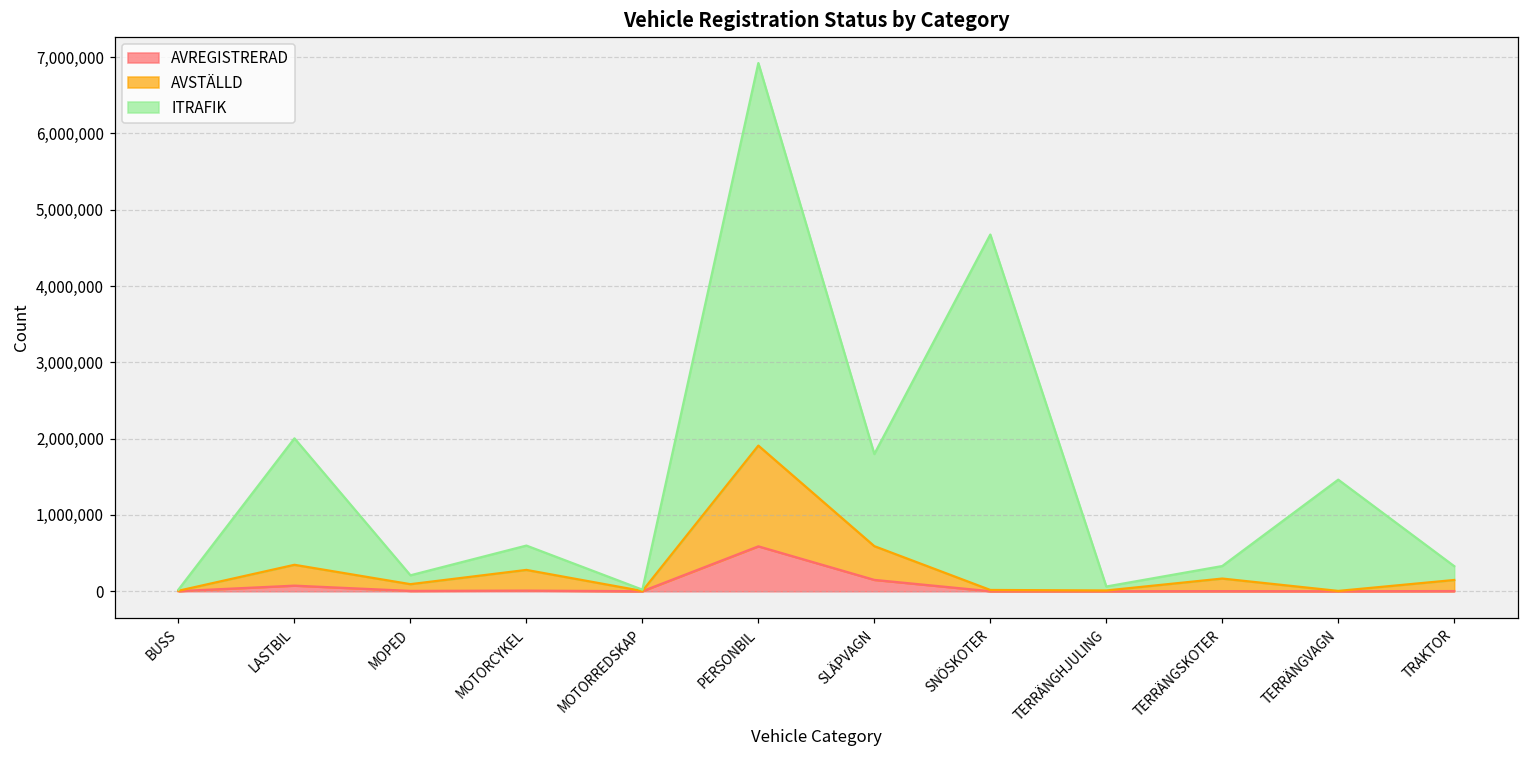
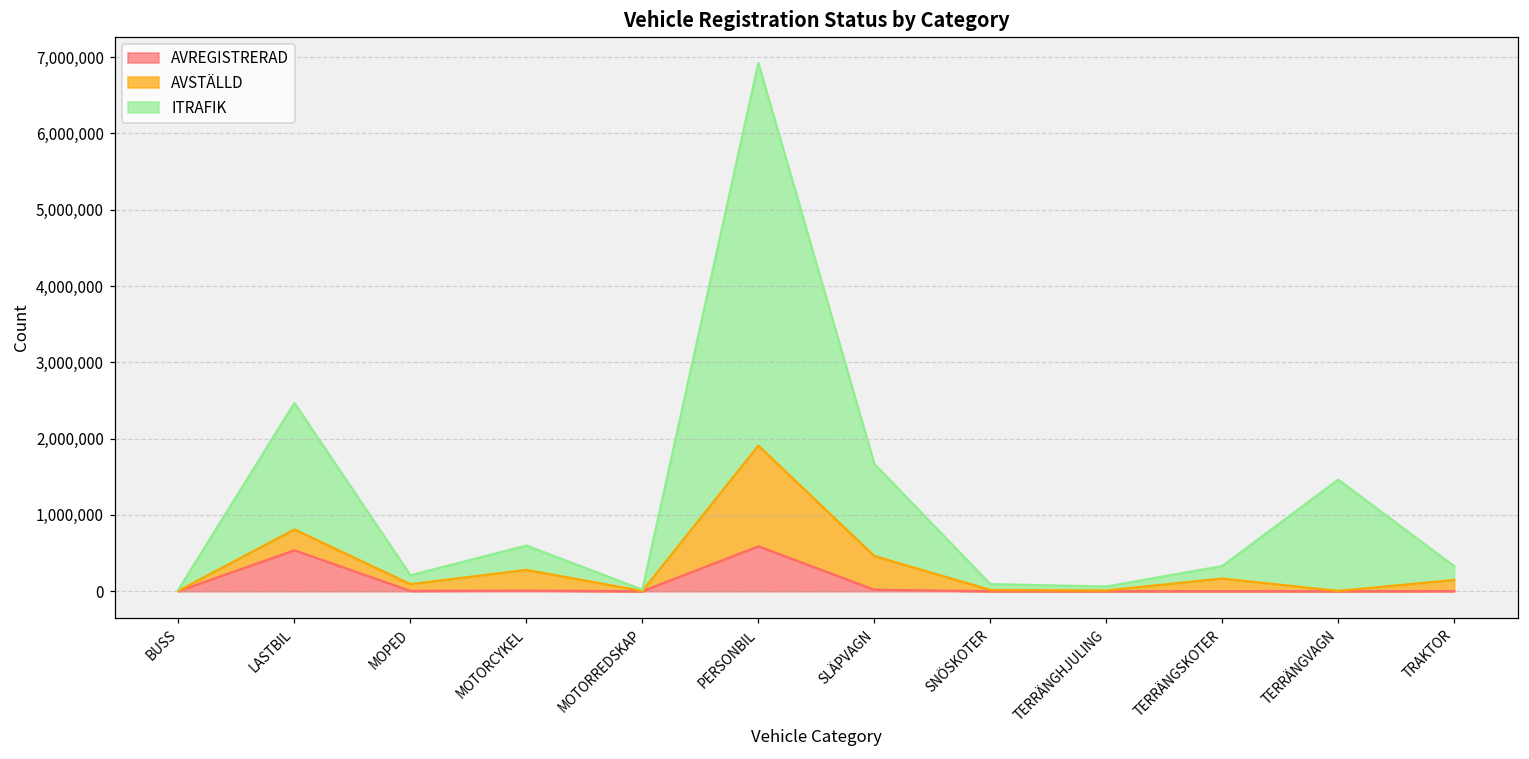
  {
    "AVREGISTRERAD": {
-     "LASTBIL": "100,000",
+     "LASTBIL": "500,000",
      "MOPED": "0",
      "MOTORCYKEL": "0",
      "PERSONBIL": "600,000",
-     "SLÄPVAGN": "100,000",
+     "SLÄPVAGN": "0",
      "TERRÄNGSKOTER": "0",
      "TRAKTOR": "0"
    },
    "AVSTÄLLD": {
      "LASTBIL": "300,000",
      "MOPED": "100,000",
      "MOTORCYKEL": "300,000",
      "PERSONBIL": "1,300,000",
      "SLÄPVAGN": "400,000",
      "TERRÄNGSKOTER": "200,000",
      "TRAKTOR": "100,000"
    },
    "ITRAFIK": {
      "LASTBIL": "1,700,000",
      "MOPED": "100,000",
      "MOTORCYKEL": "300,000",
      "PERSONBIL": "5,000,000",
      "SLÄPVAGN": "1,200,000",
-     "SNÖSKOTER": "4,700,000",
+     "SNÖSKOTER": "100,000",
      "TERRÄNGHJULING": "100,000",
      "TERRÄNGSKOTER": "200,000",
      "TERRÄNGVAGN": "1,500,000",
      "TRAKTOR": "200,000"
    }
  }
